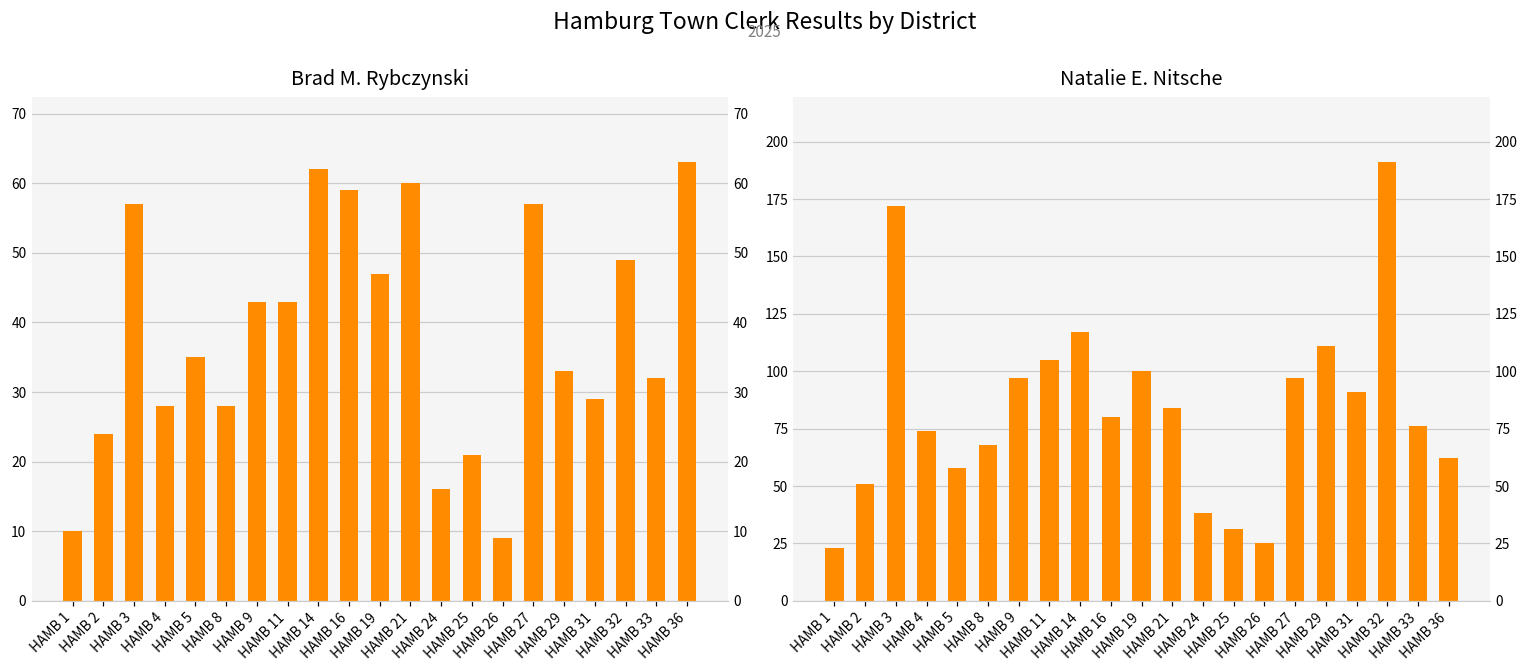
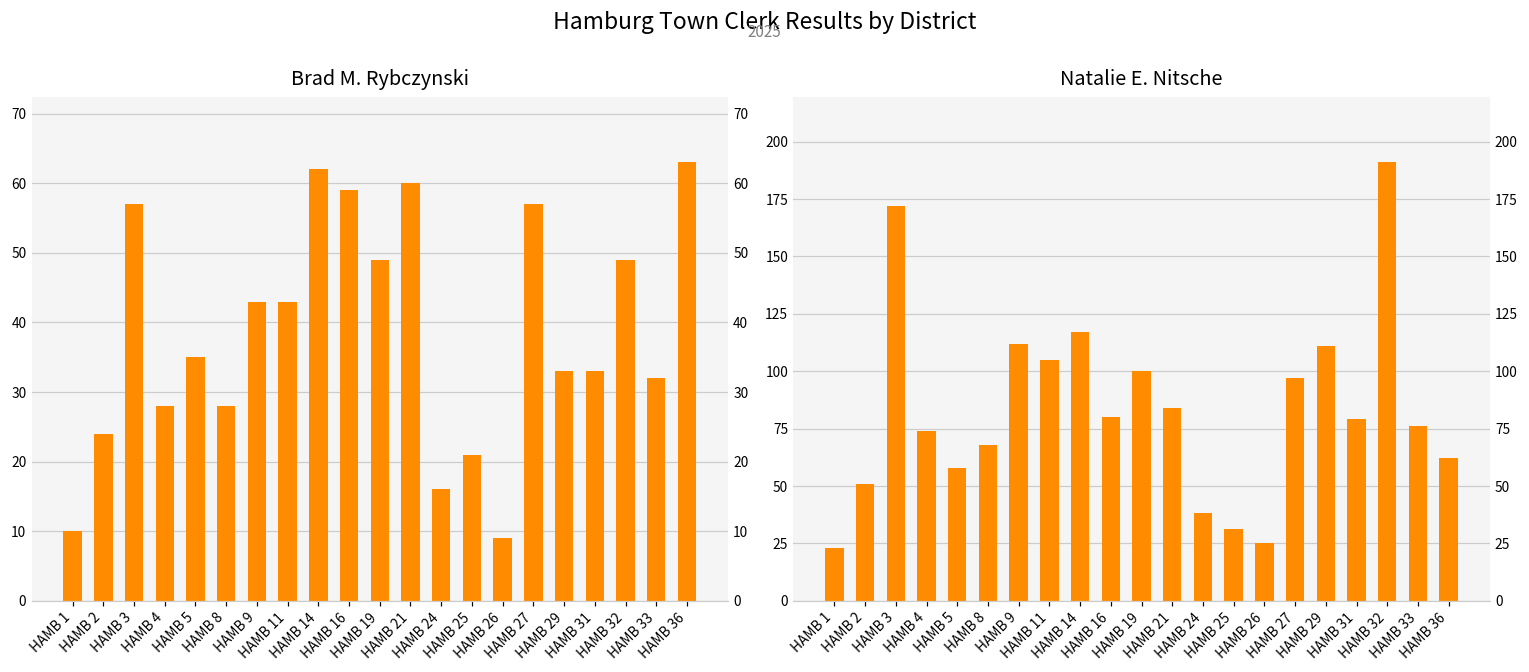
  {
    "Brad M. Rybczynski": {
      "HAMB 1": 10,
      "HAMB 2": 24,
      "HAMB 3": 57,
      "HAMB 4": 28,
      "HAMB 5": 35,
      "HAMB 8": 28,
      "HAMB 9": 43,
      "HAMB 11": 43,
      "HAMB 14": 62,
      "HAMB 16": 59,
-     "HAMB 19": 47,
+     "HAMB 19": 49,
      "HAMB 21": 60,
      "HAMB 24": 16,
      "HAMB 25": 21,
      "HAMB 26": 9,
      "HAMB 27": 57,
      "HAMB 29": 33,
-     "HAMB 31": 29,
+     "HAMB 31": 33,
      "HAMB 32": 49,
      "HAMB 33": 32,
      "HAMB 36": 63
    },
    "Natalie E. Nitsche": {
      "HAMB 1": 23,
      "HAMB 2": 51,
      "HAMB 3": 172,
      "HAMB 4": 74,
      "HAMB 5": 58,
      "HAMB 8": 68,
-     "HAMB 9": 97,
+     "HAMB 9": 112,
      "HAMB 11": 105,
      "HAMB 14": 117,
      "HAMB 16": 80,
      "HAMB 19": 100,
      "HAMB 21": 84,
      "HAMB 24": 38,
      "HAMB 25": 31,
      "HAMB 26": 25,
      "HAMB 27": 97,
      "HAMB 29": 111,
-     "HAMB 31": 91,
+     "HAMB 31": 79,
      "HAMB 32": 191,
      "HAMB 33": 76,
      "HAMB 36": 62
    }
  }
